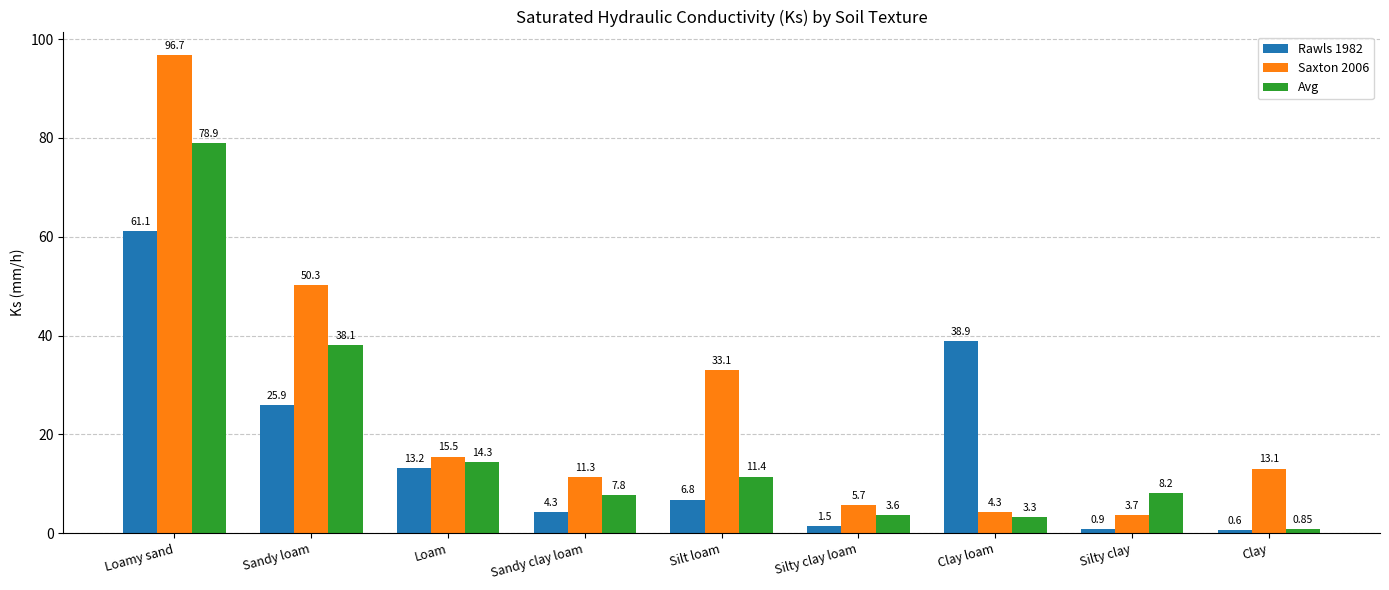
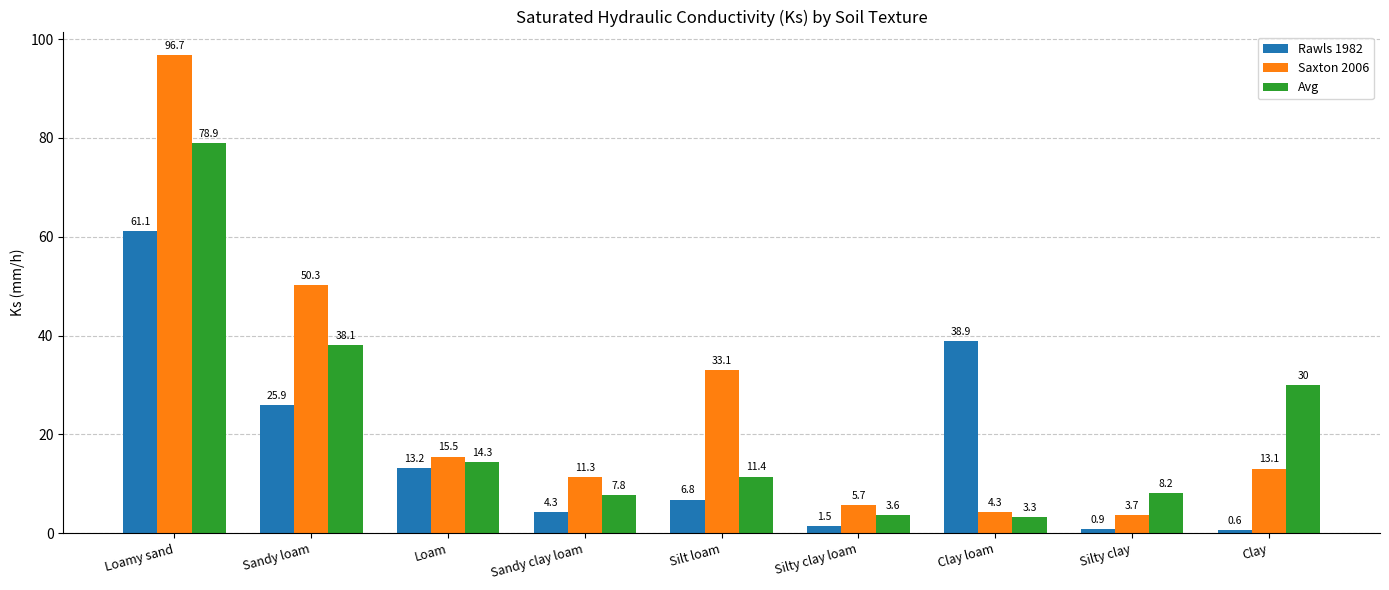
  {
    "Rawls 1982": {
      "Loamy sand": 61.1,
      "Sandy loam": 25.9,
      "Loam": 13.2,
      "Sandy clay loam": 4.3,
      "Silt loam": 6.8,
      "Silty clay loam": 1.5,
      "Clay loam": 38.9,
      "Silty clay": 0.9,
      "Clay": 0.6
    },
    "Saxton 2006": {
      "Loamy sand": 96.7,
      "Sandy loam": 50.3,
      "Loam": 15.5,
      "Sandy clay loam": 11.3,
      "Silt loam": 33.1,
      "Silty clay loam": 5.7,
      "Clay loam": 4.3,
      "Silty clay": 3.7,
      "Clay": 13.1
    },
    "Avg": {
      "Loamy sand": 78.9,
      "Sandy loam": 38.1,
      "Loam": 14.3,
      "Sandy clay loam": 7.8,
      "Silt loam": 11.4,
      "Silty clay loam": 3.6,
      "Clay loam": 3.3,
      "Silty clay": 8.2,
-     "Clay": 0.85
+     "Clay": 30
    }
  }
